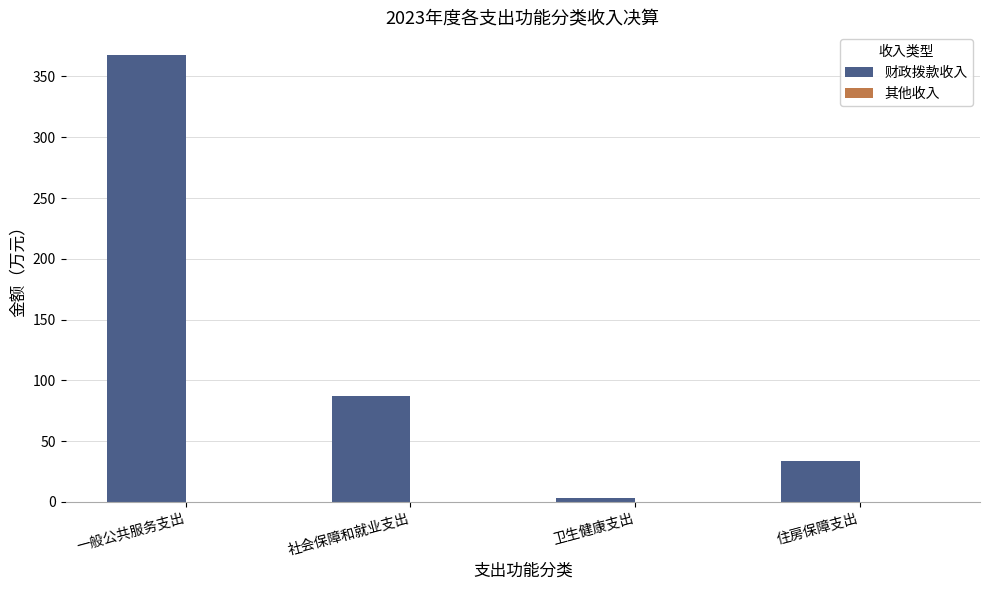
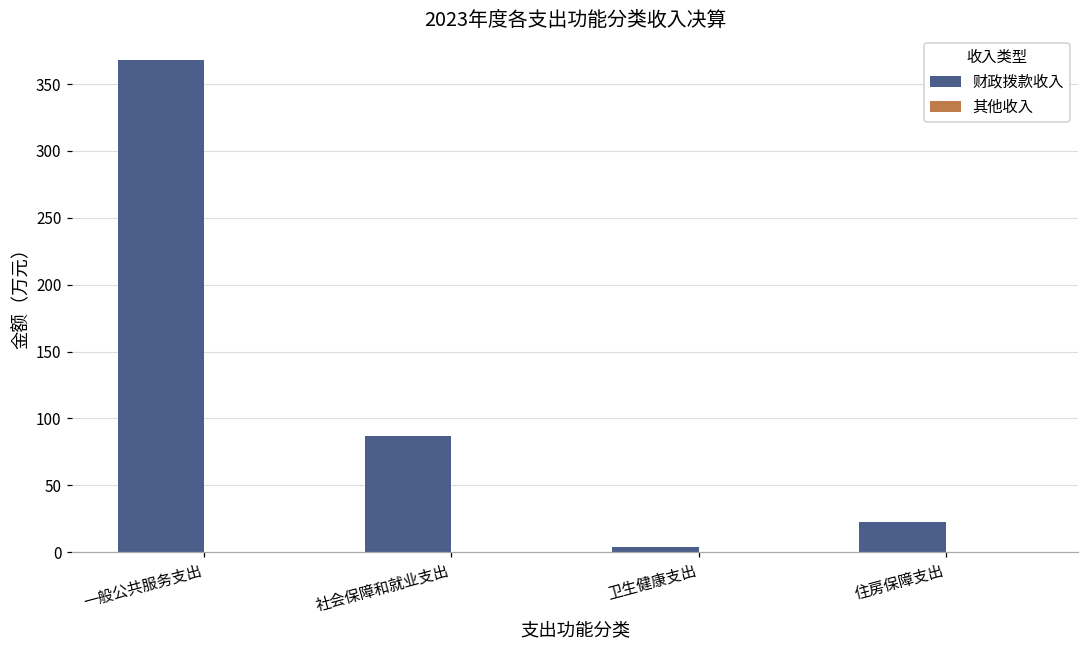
  {
    "财政拨款收入": {
      "一般公共服务支出": 368,
      "社会保障和就业支出": 87,
      "卫生健康支出": 3,
-     "住房保障支出": 34
+     "住房保障支出": 22
    },
    "其他收入": {
      "一般公共服务支出": 0,
      "社会保障和就业支出": 0,
      "卫生健康支出": 0,
      "住房保障支出": 0
    }
  }
